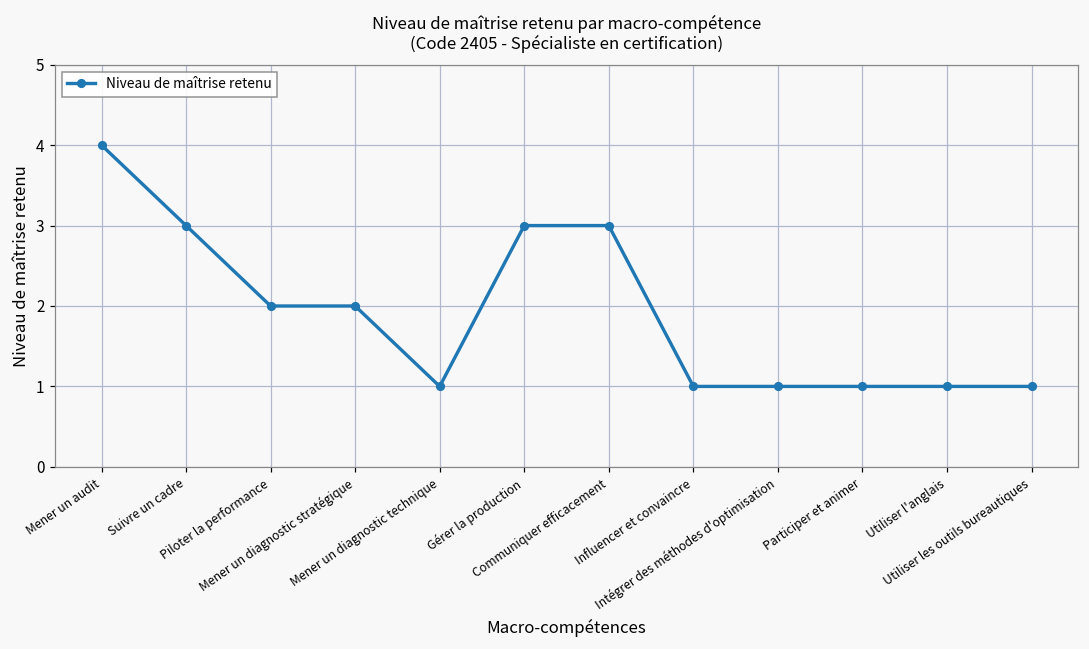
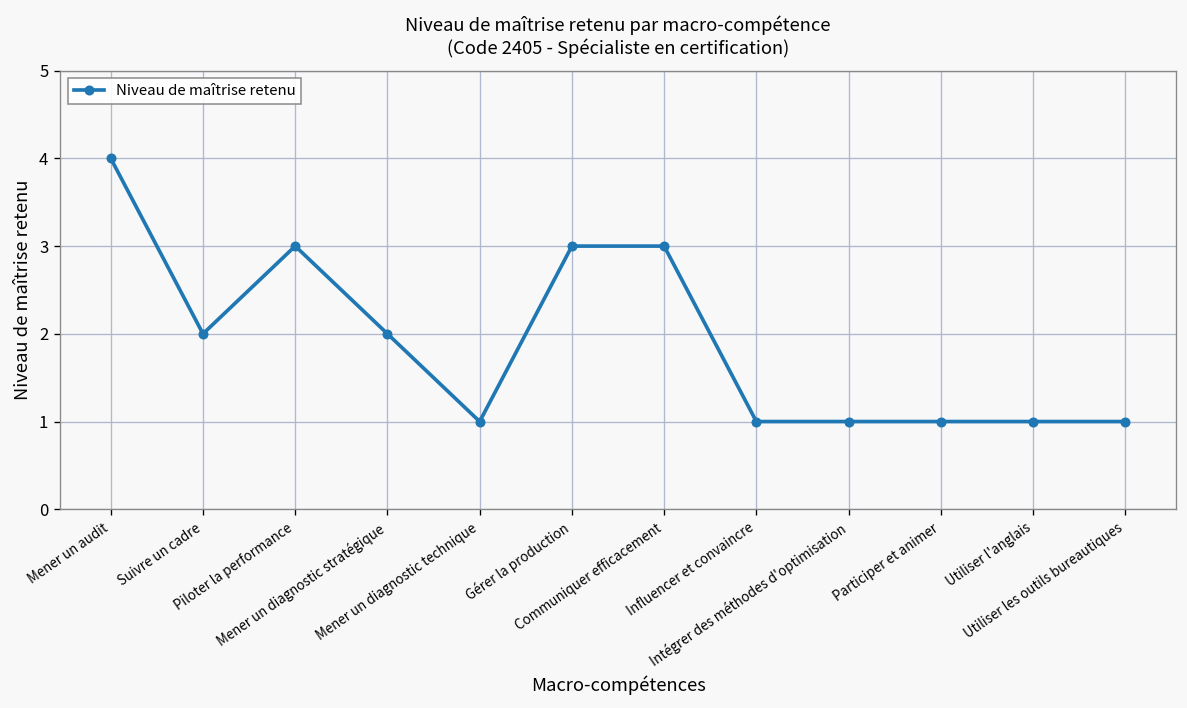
  {
    "Mener un audit": 4,
-   "Suivre un cadre": 3,
-   "Piloter la performance": 2,
+   "Suivre un cadre": 2,
+   "Piloter la performance": 3,
    "Mener un diagnostic stratégique": 2,
    "Mener un diagnostic technique": 1,
    "Gérer la production": 3,
    "Communiquer efficacement": 3,
    "Influencer et convaincre": 1,
    "Intégrer des méthodes d'optimisation": 1,
    "Participer et animer": 1,
    "Utiliser l'anglais": 1,
    "Utiliser les outils bureautiques": 1
  }
